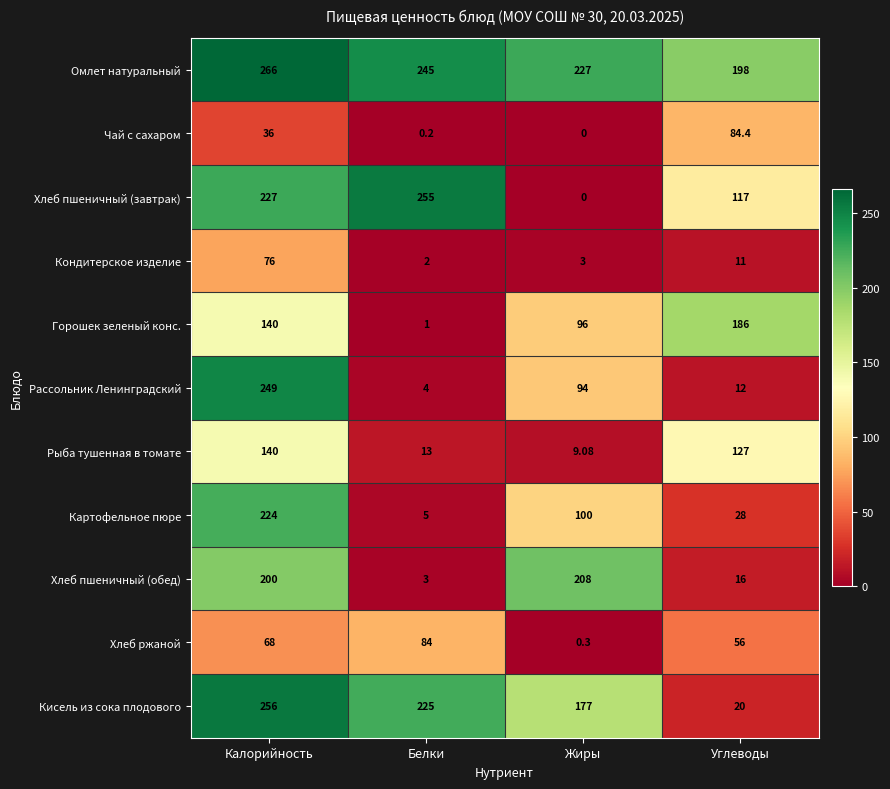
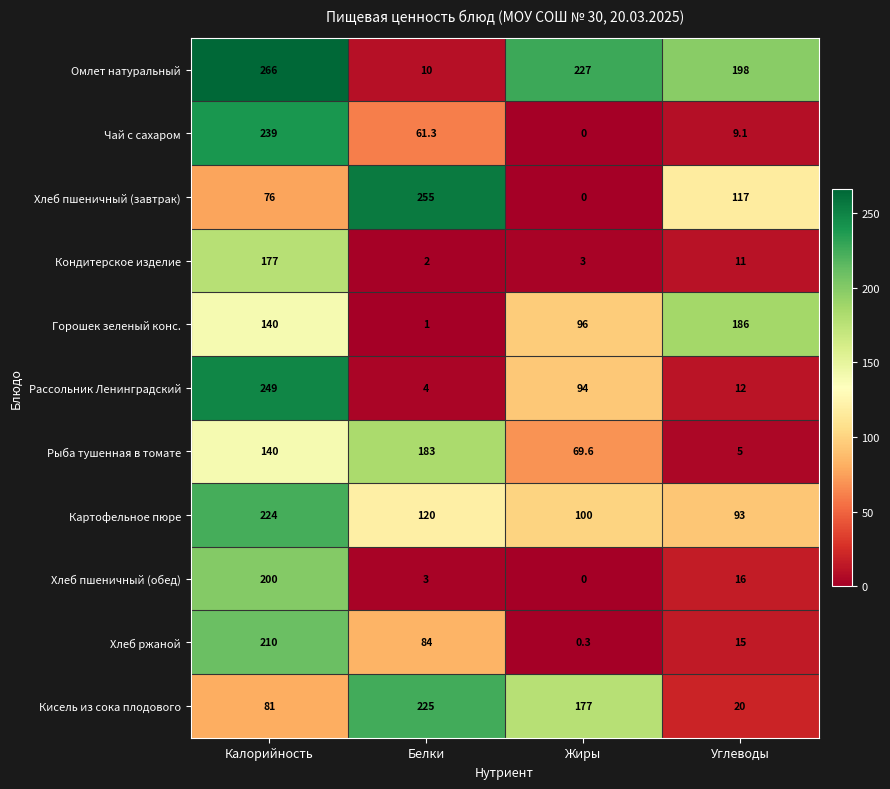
  {
    "Омлет натуральный": {
      "Калорийность": 266,
-     "Белки": 245,
+     "Белки": 10,
      "Жиры": 227,
      "Углеводы": 198
    },
    "Чай с сахаром": {
-     "Калорийность": 36,
-     "Белки": 0.2,
+     "Калорийность": 239,
+     "Белки": 61.3,
      "Жиры": 0,
-     "Углеводы": 84.4
+     "Углеводы": 9.1
    },
    "Хлеб пшеничный (завтрак)": {
-     "Калорийность": 227,
+     "Калорийность": 76,
      "Белки": 255,
      "Жиры": 0,
      "Углеводы": 117
    },
    "Кондитерское изделие": {
-     "Калорийность": 76,
+     "Калорийность": 177,
      "Белки": 2,
      "Жиры": 3,
      "Углеводы": 11
    },
    "Горошек зеленый конс.": {
      "Калорийность": 140,
      "Белки": 1,
      "Жиры": 96,
      "Углеводы": 186
    },
    "Рассольник Ленинградский": {
      "Калорийность": 249,
      "Белки": 4,
      "Жиры": 94,
      "Углеводы": 12
    },
    "Рыба тушенная в томате": {
      "Калорийность": 140,
-     "Белки": 13,
-     "Жиры": 9.08,
-     "Углеводы": 127
+     "Белки": 183,
+     "Жиры": 69.6,
+     "Углеводы": 5
    },
    "Картофельное пюре": {
      "Калорийность": 224,
-     "Белки": 5,
+     "Белки": 120,
      "Жиры": 100,
-     "Углеводы": 28
+     "Углеводы": 93
    },
    "Хлеб пшеничный (обед)": {
      "Калорийность": 200,
      "Белки": 3,
-     "Жиры": 208,
+     "Жиры": 0,
      "Углеводы": 16
    },
    "Хлеб ржаной": {
-     "Калорийность": 68,
+     "Калорийность": 210,
      "Белки": 84,
      "Жиры": 0.3,
-     "Углеводы": 56
+     "Углеводы": 15
    },
    "Кисель из сока плодового": {
-     "Калорийность": 256,
+     "Калорийность": 81,
      "Белки": 225,
      "Жиры": 177,
      "Углеводы": 20
    }
  }
